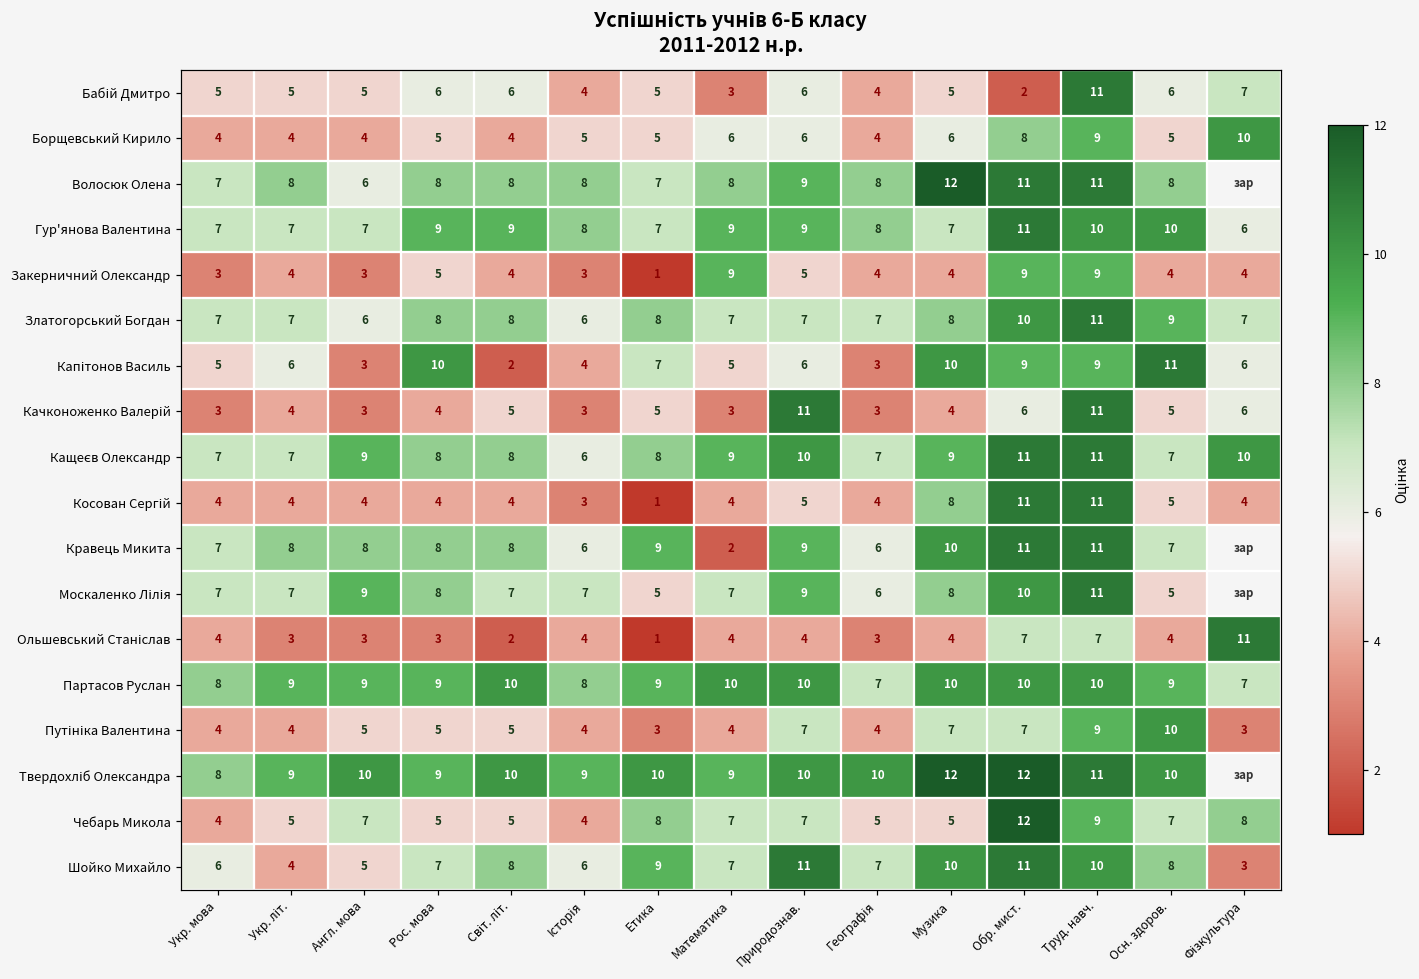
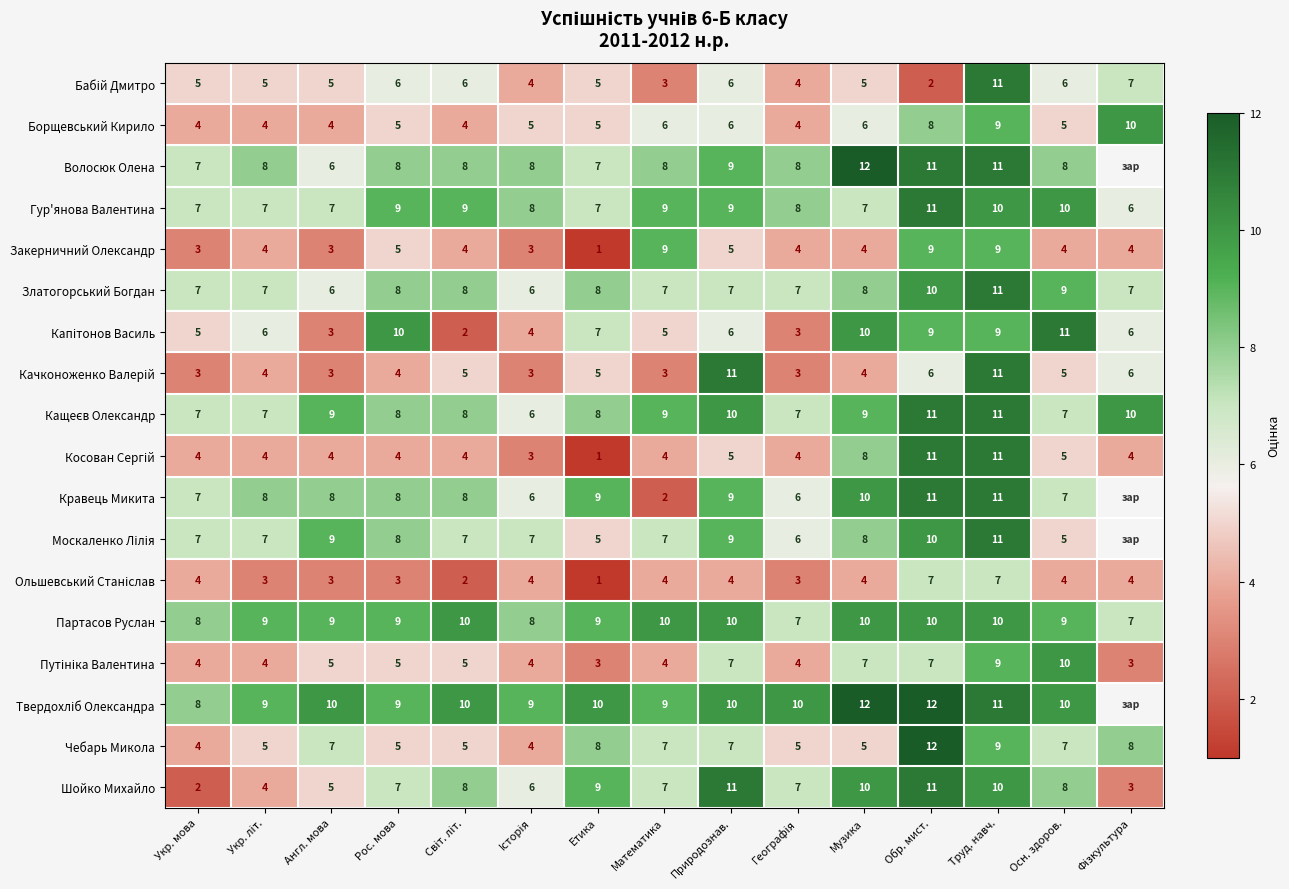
  {
    "Ольшевський Станіслав": {
      "Укр. мова": 4,
      "Укр. літ.": 3,
      "Англ. мова": 3,
      "Рос. мова": 3,
      "Світ. літ.": 2,
      "Історія": 4,
      "Етика": 1,
      "Математика": 4,
      "Природознав.": 4,
      "Географія": 3,
      "Музика": 4,
      "Обр. мист.": 7,
      "Труд. навч.": 7,
      "Осн. здоров.": 4,
-     "Фізкультура": 11
+     "Фізкультура": 4
    },
    "Шойко Михайло": {
-     "Укр. мова": 6,
+     "Укр. мова": 2,
      "Укр. літ.": 4,
      "Англ. мова": 5,
      "Рос. мова": 7,
      "Світ. літ.": 8,
      "Історія": 6,
      "Етика": 9,
      "Математика": 7,
      "Природознав.": 11,
      "Географія": 7,
      "Музика": 10,
      "Обр. мист.": 11,
      "Труд. навч.": 10,
      "Осн. здоров.": 8,
      "Фізкультура": 3
    }
  }
